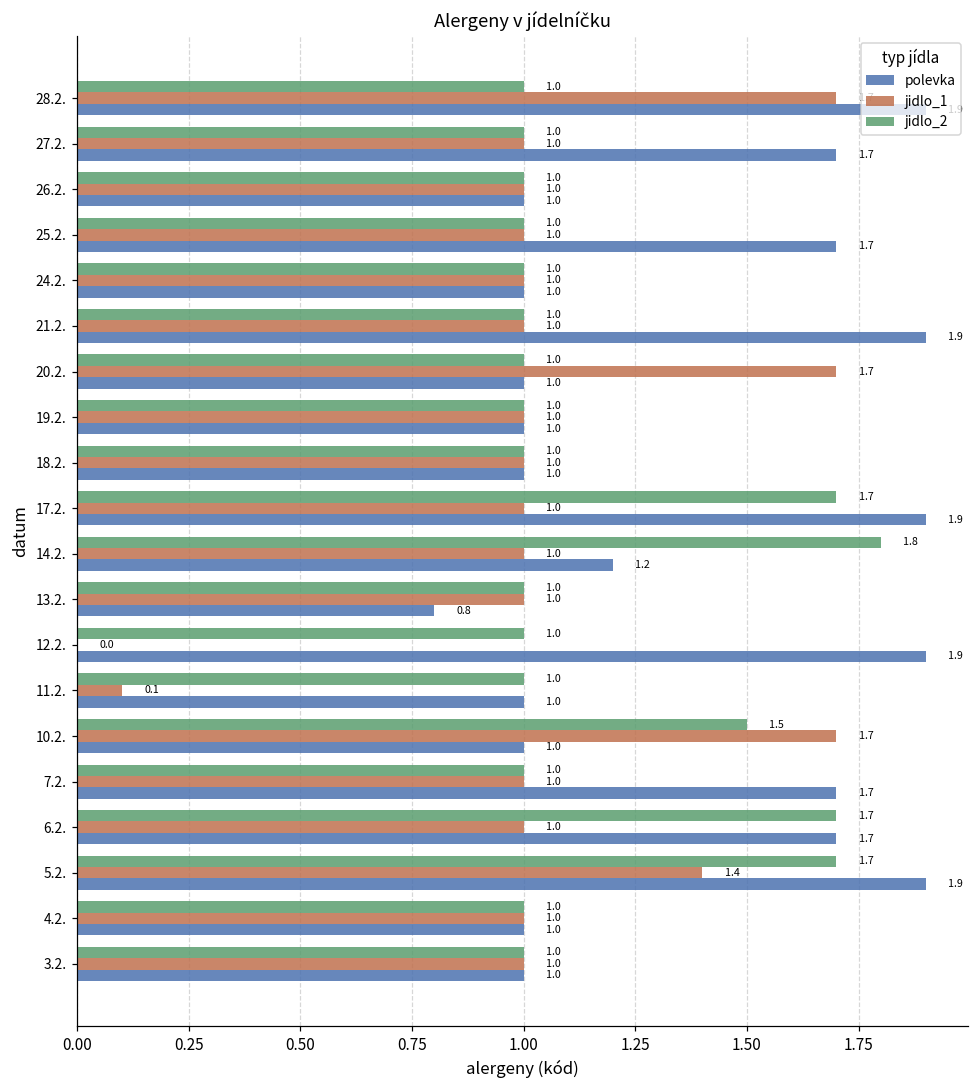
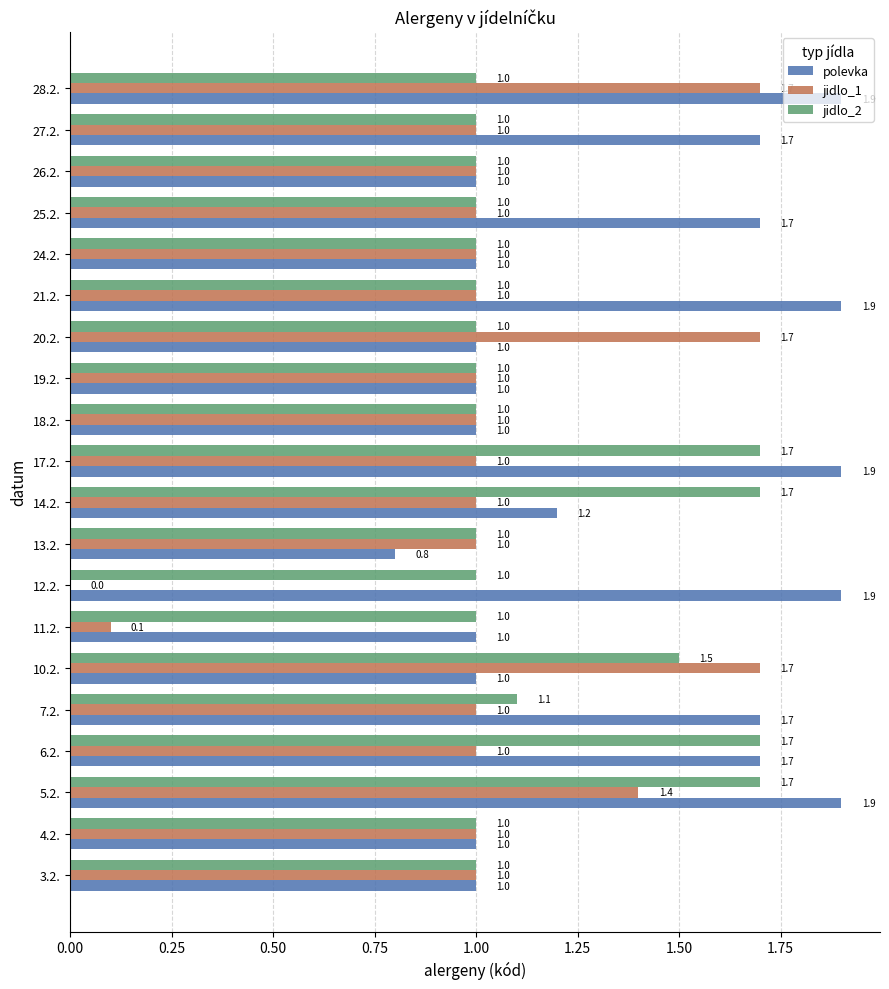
  {
    "polevka": {
      "27.2.": 1.7,
      "26.2.": 1.0,
      "25.2.": 1.7,
      "24.2.": 1.0,
      "21.2.": 1.9,
      "20.2.": 1.0,
      "19.2.": 1.0,
      "18.2.": 1.0,
      "17.2.": 1.9,
      "14.2.": 1.2,
      "13.2.": 0.8,
      "12.2.": 1.9,
      "11.2.": 1.0,
      "10.2.": 1.0,
      "7.2.": 1.7,
      "6.2.": 1.7,
      "5.2.": 1.9,
      "4.2.": 1.0,
      "3.2.": 1.0
    },
    "jidlo_1": {
      "27.2.": 1.0,
      "26.2.": 1.0,
      "25.2.": 1.0,
      "24.2.": 1.0,
      "21.2.": 1.0,
      "20.2.": 1.7,
      "19.2.": 1.0,
      "18.2.": 1.0,
      "17.2.": 1.0,
      "14.2.": 1.0,
      "13.2.": 1.0,
      "12.2.": 0.0,
      "11.2.": 0.1,
      "10.2.": 1.7,
      "7.2.": 1.0,
      "6.2.": 1.0,
      "5.2.": 1.4,
      "4.2.": 1.0,
      "3.2.": 1.0
    },
    "jidlo_2": {
      "28.2.": 1.0,
      "27.2.": 1.0,
      "26.2.": 1.0,
      "25.2.": 1.0,
      "24.2.": 1.0,
      "21.2.": 1.0,
      "20.2.": 1.0,
      "19.2.": 1.0,
      "18.2.": 1.0,
      "17.2.": 1.7,
-     "14.2.": 1.8,
+     "14.2.": 1.7,
      "13.2.": 1.0,
      "12.2.": 1.0,
      "11.2.": 1.0,
      "10.2.": 1.5,
-     "7.2.": 1.0,
+     "7.2.": 1.1,
      "6.2.": 1.7,
      "5.2.": 1.7,
      "4.2.": 1.0,
      "3.2.": 1.0
    }
  }
